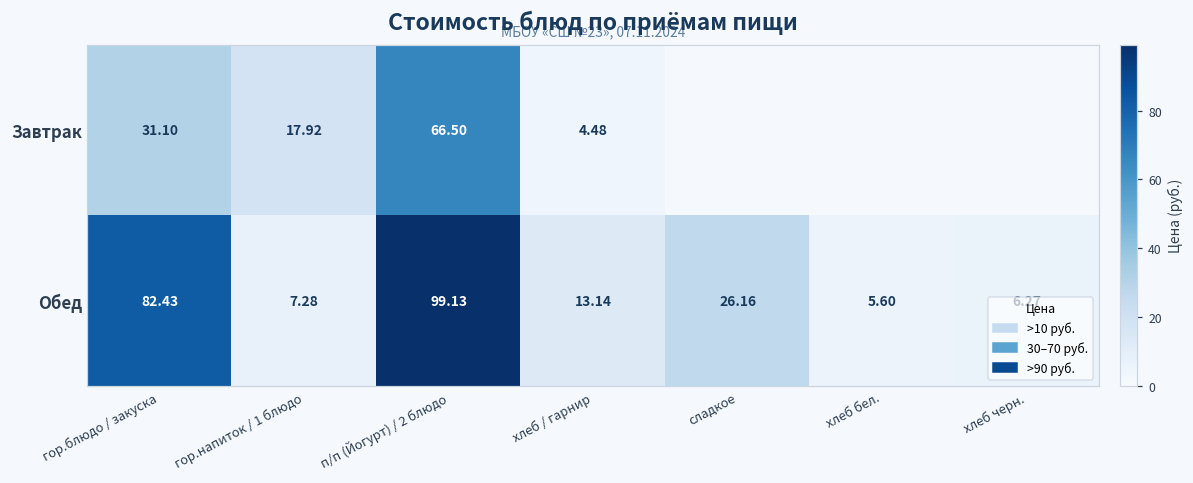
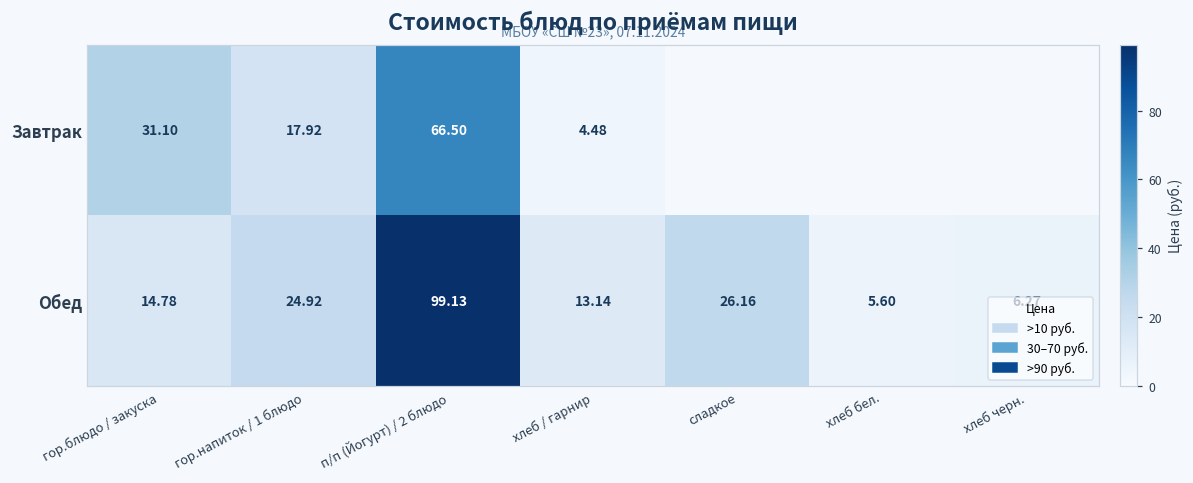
  {
    "Завтрак": {
      "гор.блюдо / закуска": 31.10,
      "гор.напиток / 1 блюдо": 17.92,
      "п/п (Йогурт) / 2 блюдо": 66.50,
      "хлеб / гарнир": 4.48
    },
    "Обед": {
-     "гор.блюдо / закуска": 82.43,
-     "гор.напиток / 1 блюдо": 7.28,
+     "гор.блюдо / закуска": 14.78,
+     "гор.напиток / 1 блюдо": 24.92,
      "п/п (Йогурт) / 2 блюдо": 99.13,
      "хлеб / гарнир": 13.14,
      "сладкое": 26.16,
      "хлеб бел.": 5.60
    }
  }
